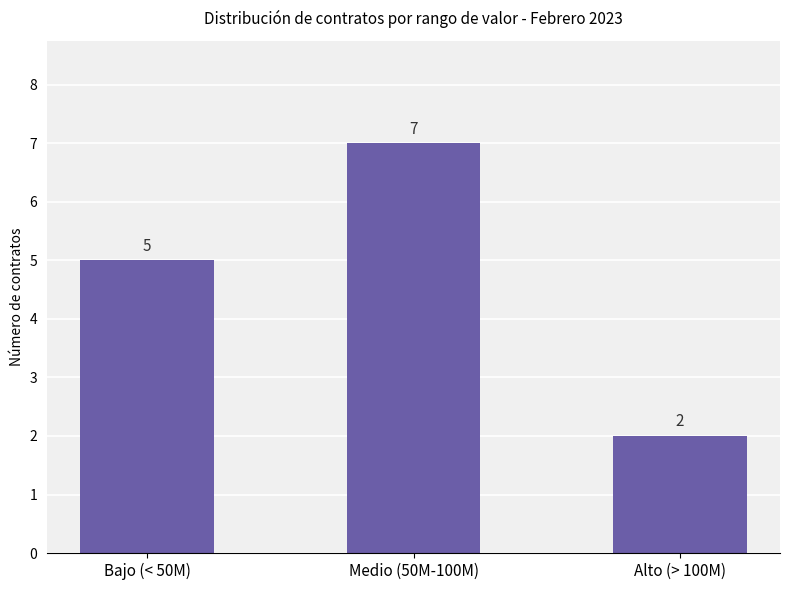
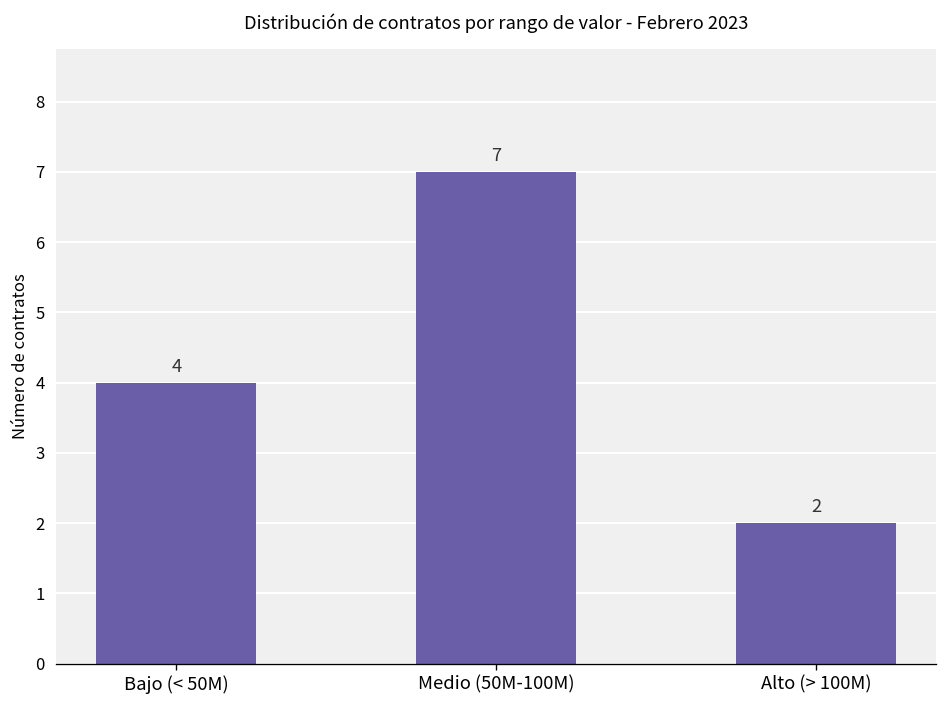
  {
-   "Bajo (< 50M)": 5,
+   "Bajo (< 50M)": 4,
    "Medio (50M-100M)": 7,
    "Alto (> 100M)": 2
  }
